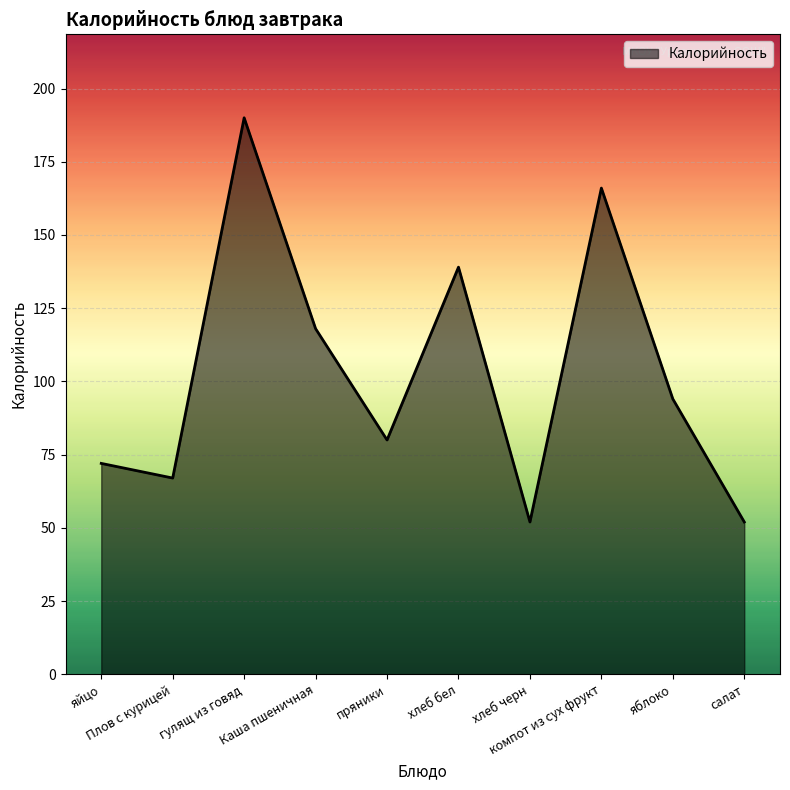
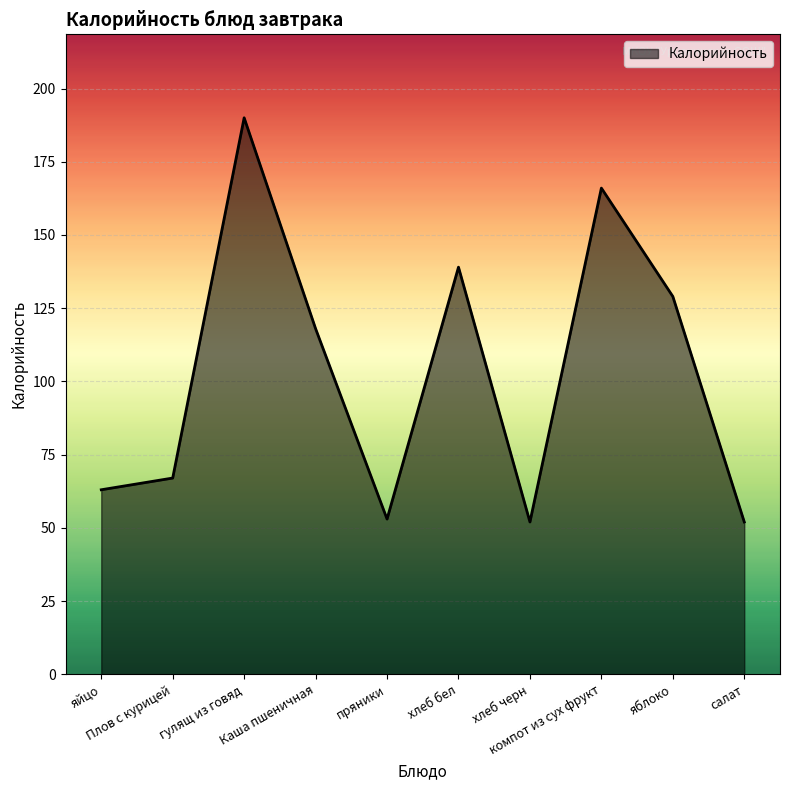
  {
-   "яйцо": 72,
+   "яйцо": 63,
    "Плов с курицей": 67,
    "гулящ из говяд": 190,
    "Каша пшеничная": 118,
-   "пряники": 80,
+   "пряники": 53,
    "хлеб бел": 139,
    "хлеб черн": 52,
    "компот из сух фрукт": 166,
-   "яблоко": 94,
+   "яблоко": 129,
    "салат": 52
  }
